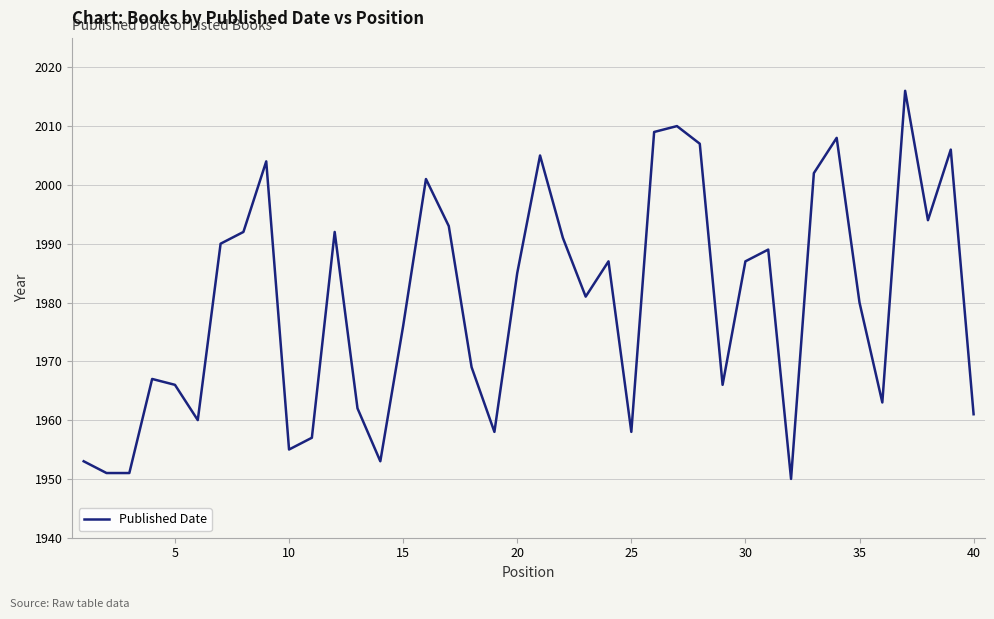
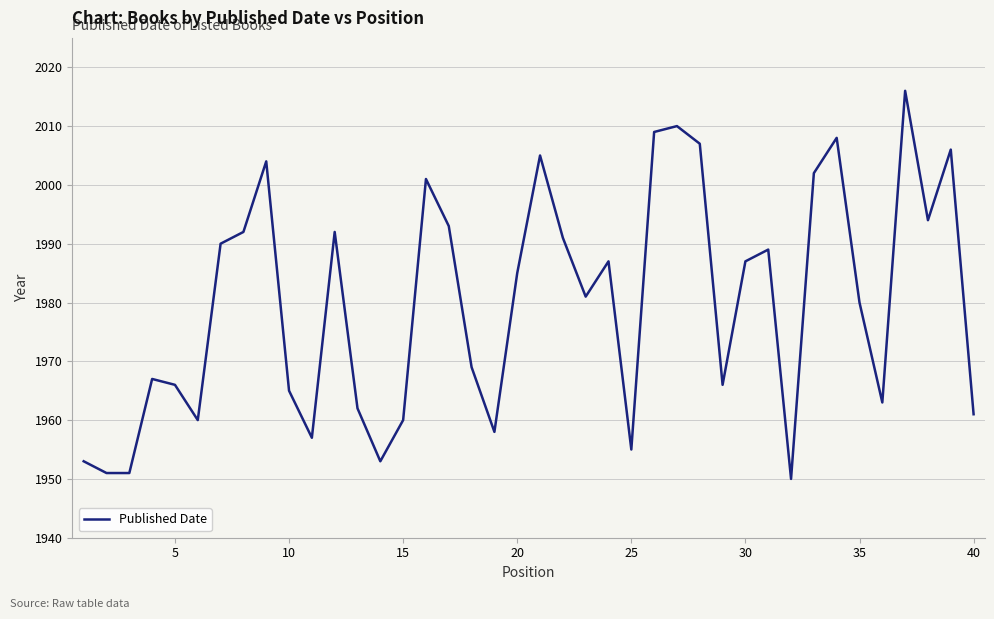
  {
    "5": 1966,
-   "10": 1955,
-   "15": 1976,
+   "10": 1965,
+   "15": 1960,
    "20": 1985,
-   "25": 1958,
+   "25": 1955,
    "30": 1987,
    "35": 1980,
    "40": 1961
  }
